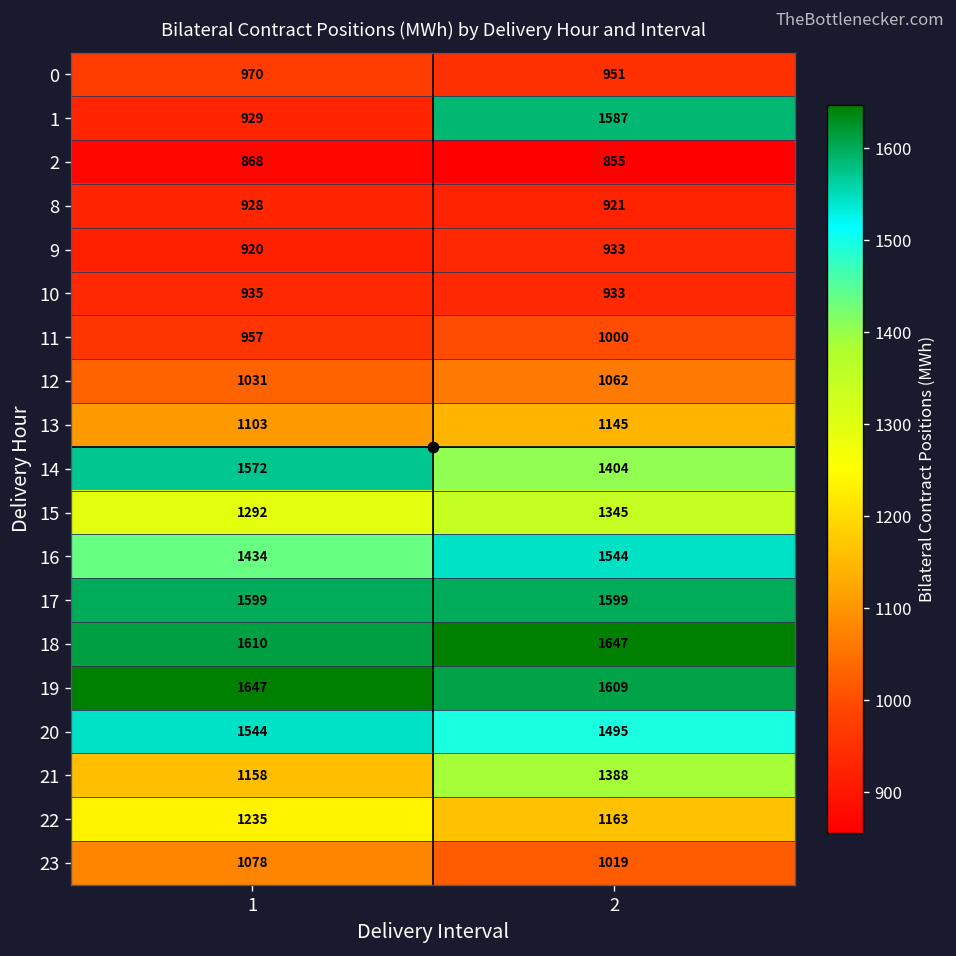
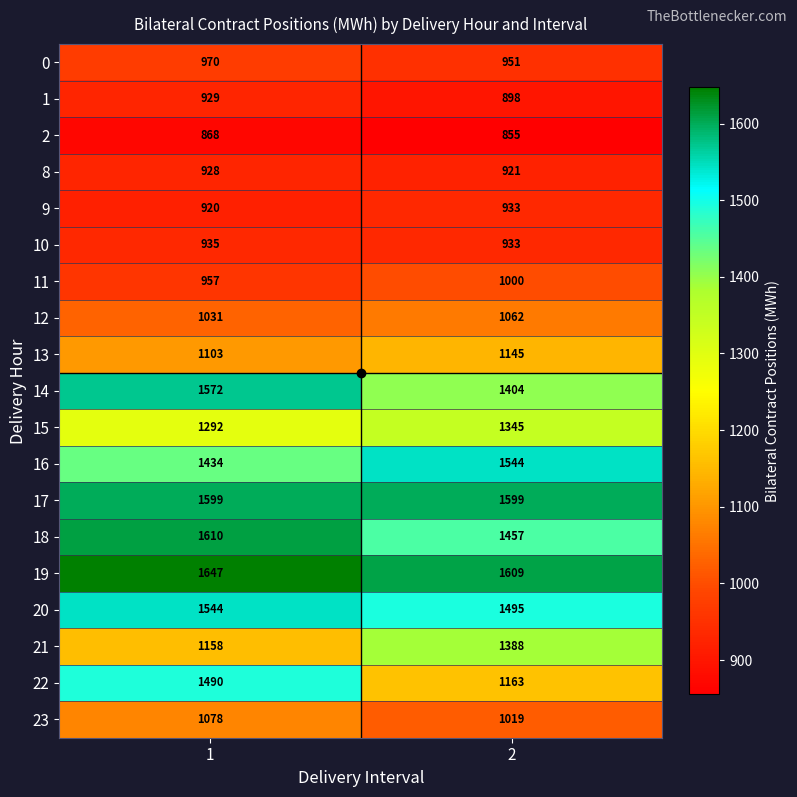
  {
    "0": {
      "1": 970,
      "2": 951
    },
    "1": {
      "1": 929,
-     "2": 1587
+     "2": 898
    },
    "2": {
      "1": 868,
      "2": 855
    },
    "8": {
      "1": 928,
      "2": 921
    },
    "9": {
      "1": 920,
      "2": 933
    },
    "10": {
      "1": 935,
      "2": 933
    },
    "11": {
      "1": 957,
      "2": 1000
    },
    "12": {
      "1": 1031,
      "2": 1062
    },
    "13": {
      "1": 1103,
      "2": 1145
    },
    "14": {
      "1": 1572,
      "2": 1404
    },
    "15": {
      "1": 1292,
      "2": 1345
    },
    "16": {
      "1": 1434,
      "2": 1544
    },
    "17": {
      "1": 1599,
      "2": 1599
    },
    "18": {
      "1": 1610,
-     "2": 1647
+     "2": 1457
    },
    "19": {
      "1": 1647,
      "2": 1609
    },
    "20": {
      "1": 1544,
      "2": 1495
    },
    "21": {
      "1": 1158,
      "2": 1388
    },
    "22": {
-     "1": 1235,
+     "1": 1490,
      "2": 1163
    },
    "23": {
      "1": 1078,
      "2": 1019
    }
  }
